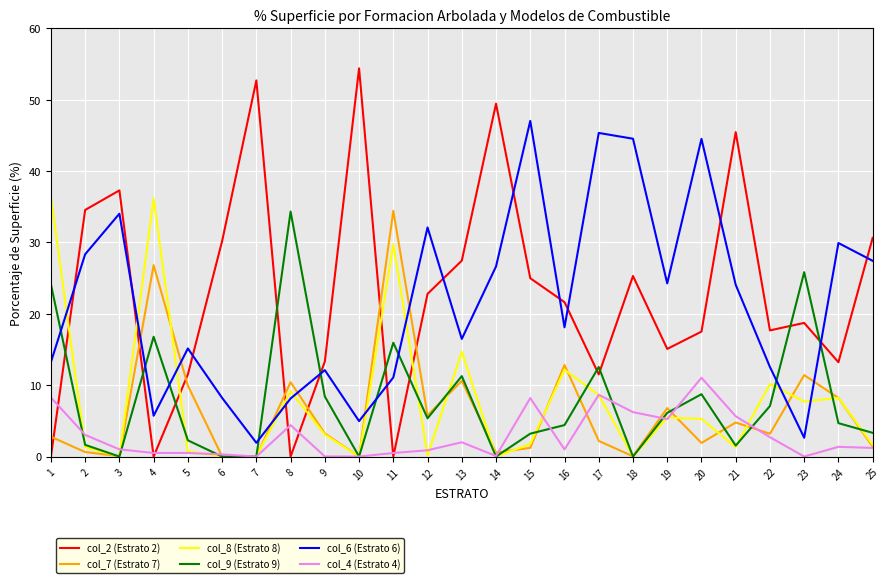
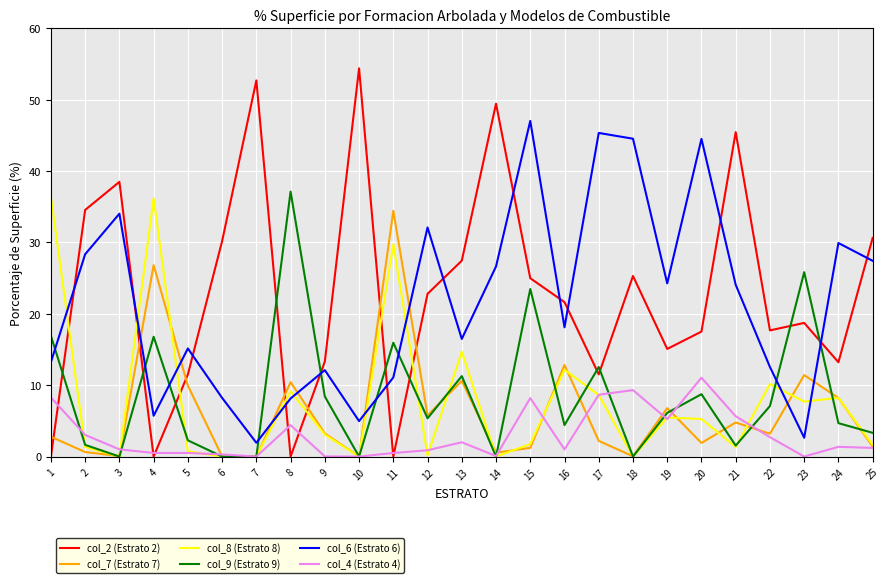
  {
    "col_2 (Estrato 2)": {
      "1": 0,
      "2": 35,
-     "3": 37,
+     "3": 38,
      "4": 0,
      "5": 12,
      "6": 30,
      "7": 53,
      "8": 0,
      "9": 13,
      "10": 54,
      "11": 0,
      "12": 23,
      "13": 27,
      "14": 49,
      "15": 25,
      "16": 22,
      "17": 12,
      "18": 25,
      "19": 15,
      "20": 18,
      "21": 45,
      "22": 18,
      "23": 19,
      "24": 13,
      "25": 31
    },
    "col_7 (Estrato 7)": {
      "1": 3,
      "2": 1,
      "4": 27,
      "5": 10,
      "8": 10,
      "11": 34,
      "12": 6,
      "13": 11,
      "14": 1,
      "15": 1,
      "16": 13,
      "17": 2,
      "19": 7,
      "20": 2,
      "21": 5,
      "22": 3,
      "23": 11
    },
    "col_8 (Estrato 8)": {
      "1": 36,
      "4": 36,
      "8": 9,
      "11": 30,
      "12": 0,
      "13": 15,
      "15": 2,
      "16": 12,
      "20": 5,
      "22": 10,
      "23": 8
    },
    "col_9 (Estrato 9)": {
-     "1": 24,
+     "1": 17,
      "4": 17,
      "5": 2,
-     "8": 34,
+     "8": 37,
      "9": 8,
      "11": 16,
      "12": 5,
      "13": 11,
-     "15": 3,
+     "15": 23,
      "16": 4,
      "17": 13,
      "19": 6,
      "20": 9,
      "22": 7,
      "23": 26,
      "24": 5,
      "25": 3
    },
    "col_6 (Estrato 6)": {
      "1": 13,
      "2": 28,
      "3": 34,
      "4": 6,
      "5": 15,
      "6": 8,
      "7": 2,
      "8": 8,
      "9": 12,
      "10": 5,
      "11": 11,
      "12": 32,
      "13": 16,
      "14": 27,
      "15": 47,
      "16": 18,
      "17": 45,
      "18": 45,
      "19": 24,
      "20": 45,
      "21": 24,
      "22": 13,
      "23": 3,
      "24": 30,
      "25": 27
    },
    "col_4 (Estrato 4)": {
      "1": 8,
      "2": 3,
      "3": 1,
      "4": 1,
      "8": 4,
      "9": 0,
      "11": 0,
      "12": 1,
      "13": 2,
      "15": 8,
      "16": 1,
-     "18": 6,
+     "18": 9,
      "20": 11,
      "21": 6,
      "22": 3,
      "23": 0,
      "24": 1
    }
  }
